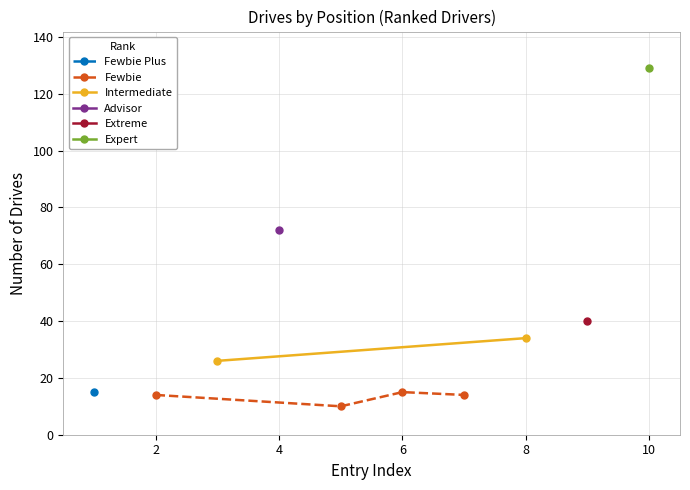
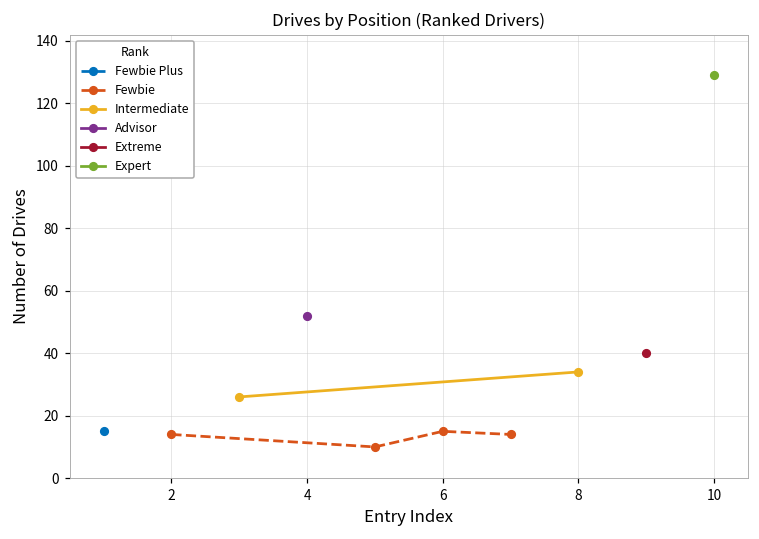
  {
    "Fewbie": {
      "2": 14,
      "6": 15
    },
    "Intermediate": {
      "8": 34
    },
    "Advisor": {
-     "4": 72
+     "4": 52
    },
    "Expert": {
      "10": 129
    }
  }
